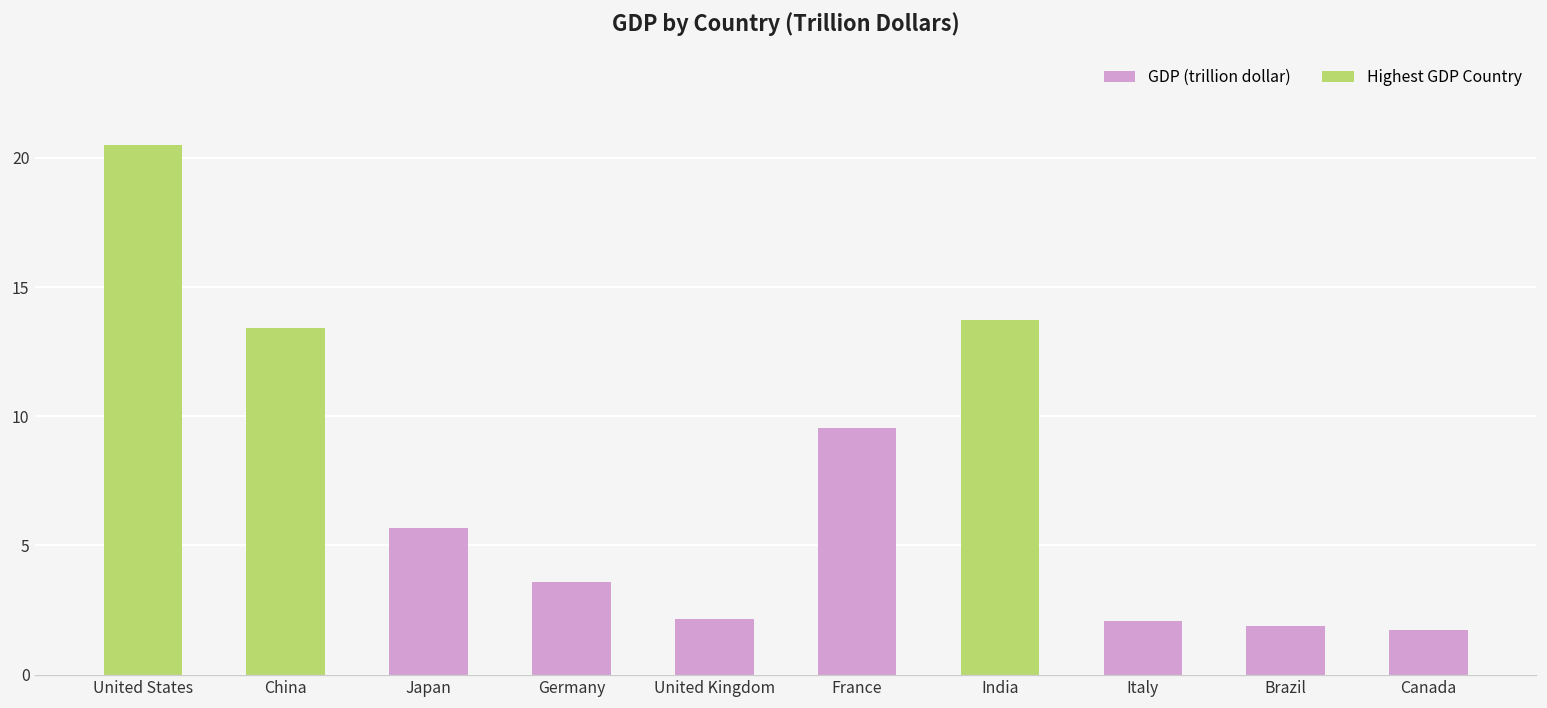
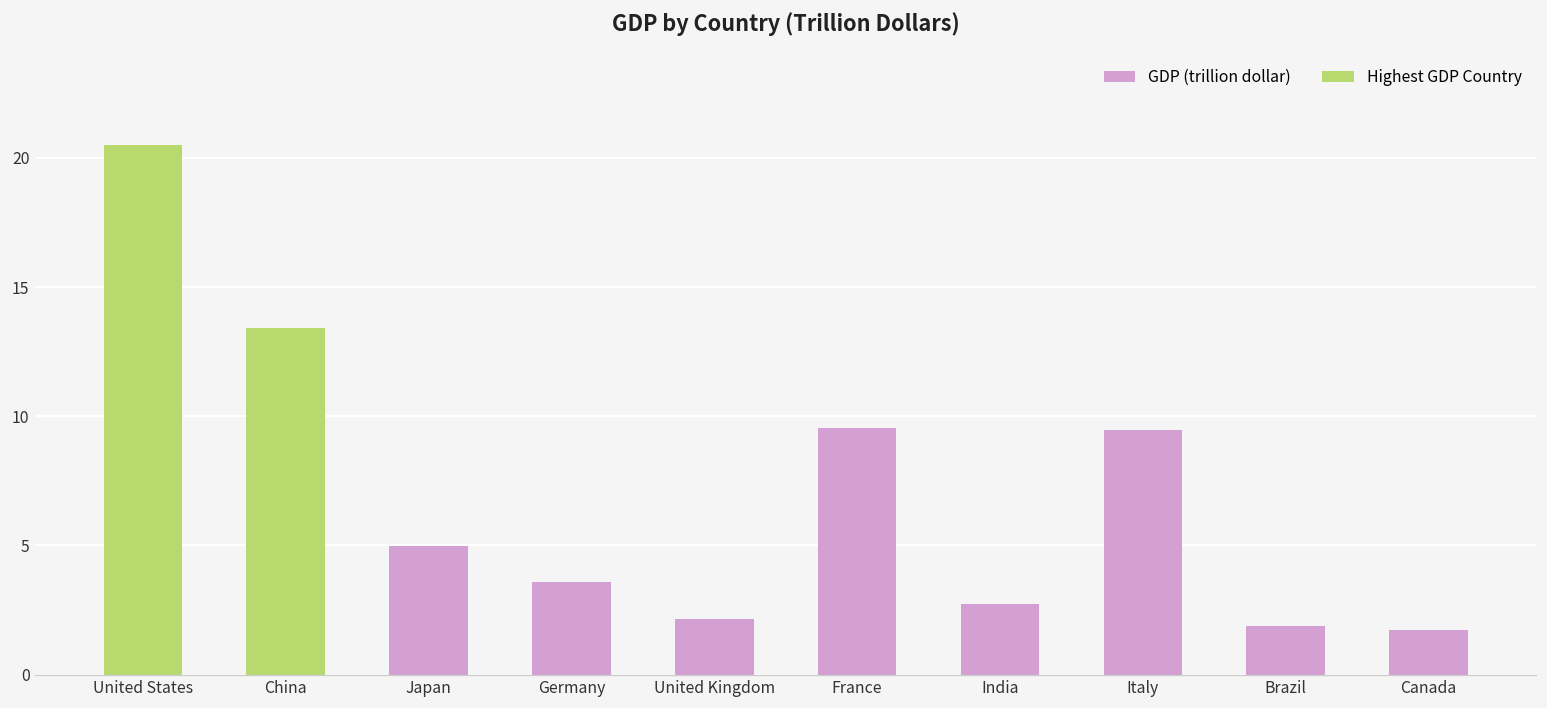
  {
    "United States": 20.5,
    "China": 13.4,
-   "Japan": 5.7,
+   "Japan": 5.0,
    "Germany": 3.6,
    "United Kingdom": 2.2,
    "France": 9.6,
-   "India": 13.7,
-   "Italy": 2.1,
+   "India": 2.7,
+   "Italy": 9.5,
    "Brazil": 1.9,
    "Canada": 1.7
  }
